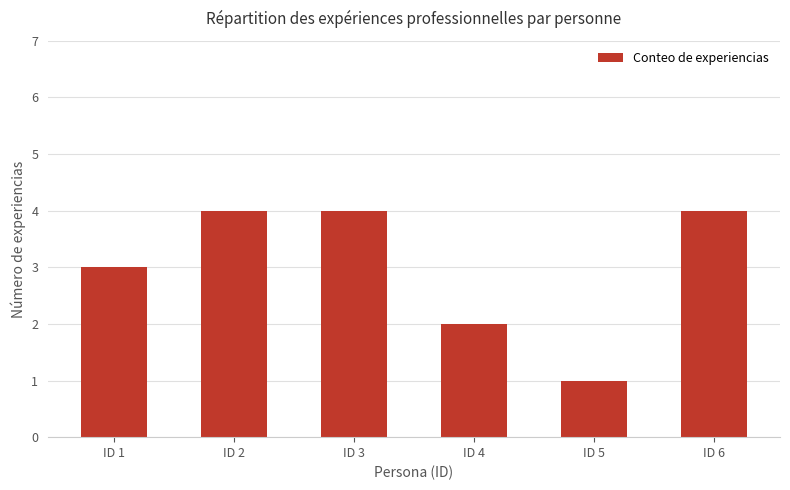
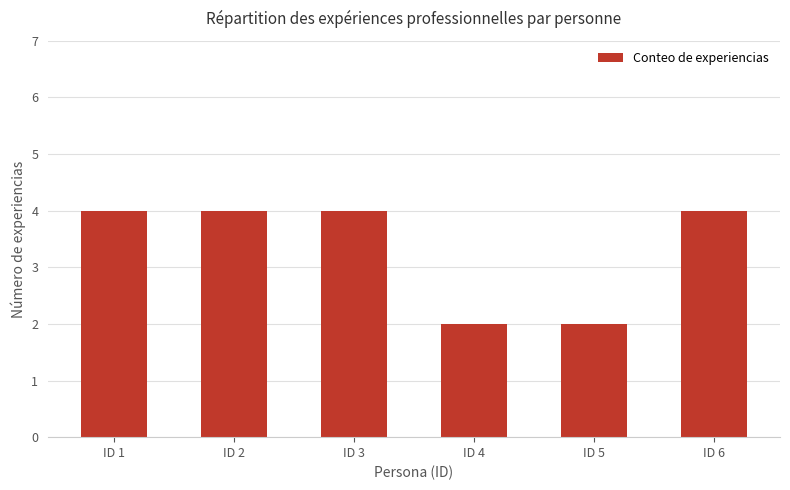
  {
-   "ID 1": 3,
+   "ID 1": 4,
    "ID 2": 4,
    "ID 3": 4,
    "ID 4": 2,
-   "ID 5": 1,
+   "ID 5": 2,
    "ID 6": 4
  }
